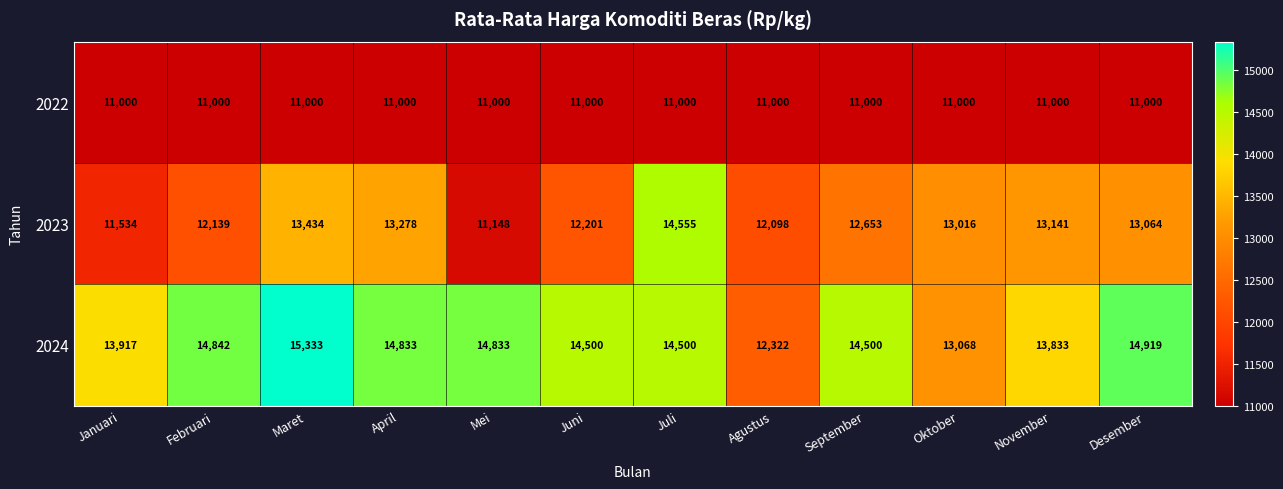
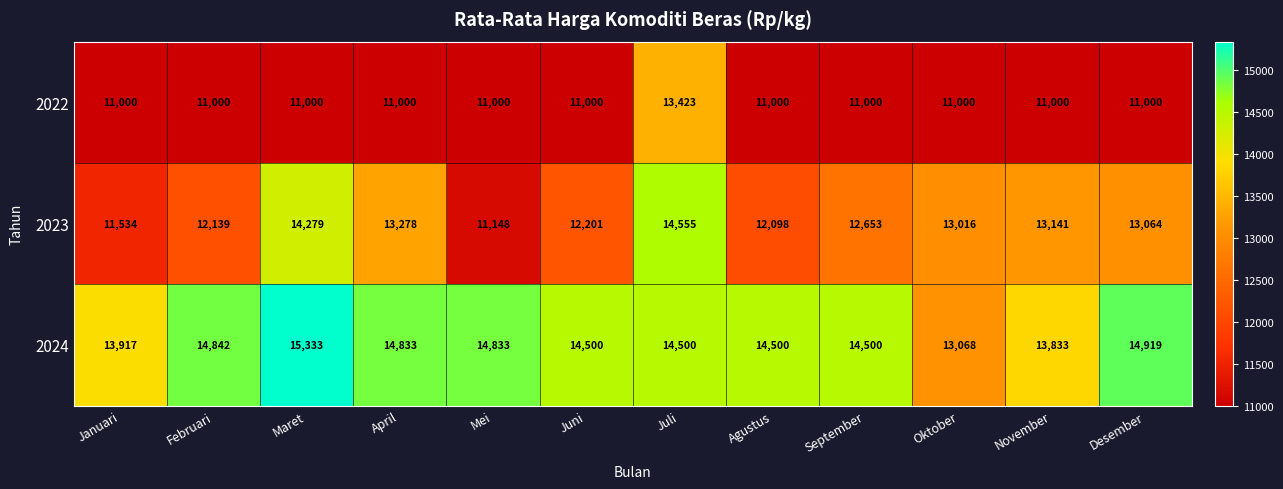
  {
    "2022": {
      "Januari": "11,000",
      "Februari": "11,000",
      "Maret": "11,000",
      "April": "11,000",
      "Mei": "11,000",
      "Juni": "11,000",
-     "Juli": "11,000",
+     "Juli": "13,423",
      "Agustus": "11,000",
      "September": "11,000",
      "Oktober": "11,000",
      "November": "11,000",
      "Desember": "11,000"
    },
    "2023": {
      "Januari": "11,534",
      "Februari": "12,139",
-     "Maret": "13,434",
+     "Maret": "14,279",
      "April": "13,278",
      "Mei": "11,148",
      "Juni": "12,201",
      "Juli": "14,555",
      "Agustus": "12,098",
      "September": "12,653",
      "Oktober": "13,016",
      "November": "13,141",
      "Desember": "13,064"
    },
    "2024": {
      "Januari": "13,917",
      "Februari": "14,842",
      "Maret": "15,333",
      "April": "14,833",
      "Mei": "14,833",
      "Juni": "14,500",
      "Juli": "14,500",
-     "Agustus": "12,322",
+     "Agustus": "14,500",
      "September": "14,500",
      "Oktober": "13,068",
      "November": "13,833",
      "Desember": "14,919"
    }
  }
